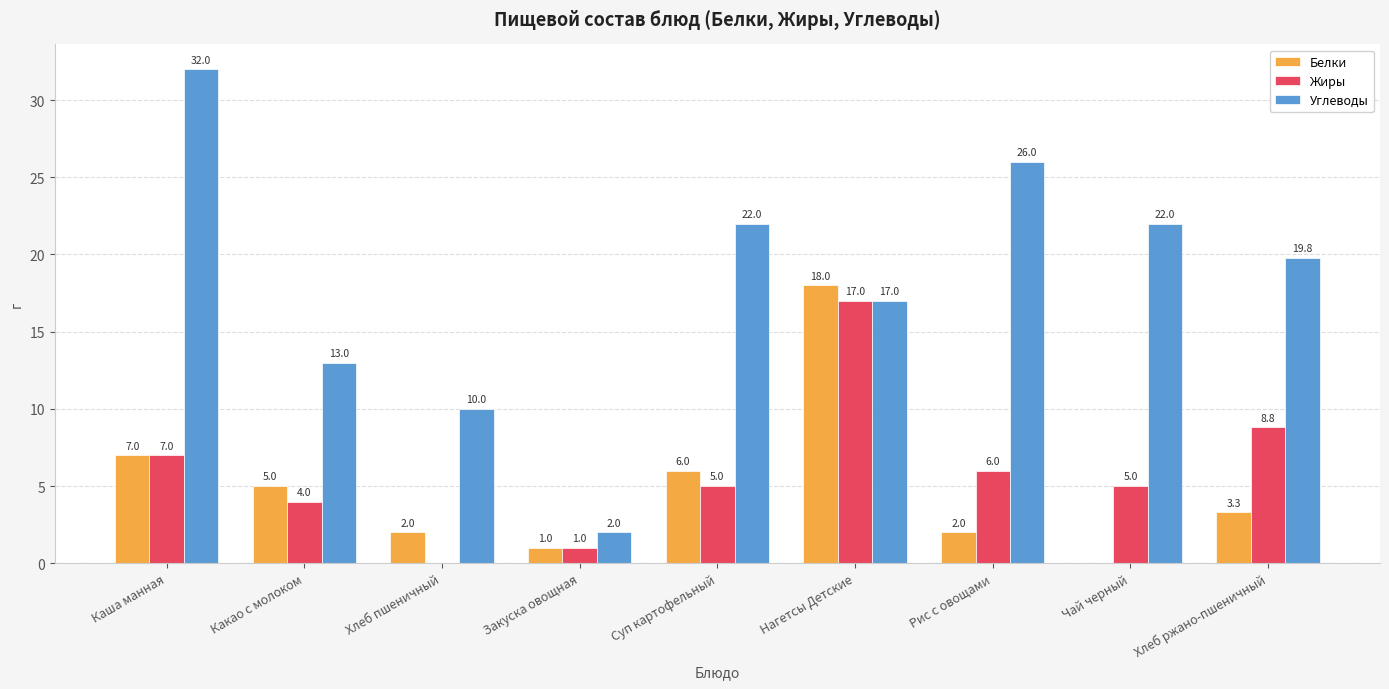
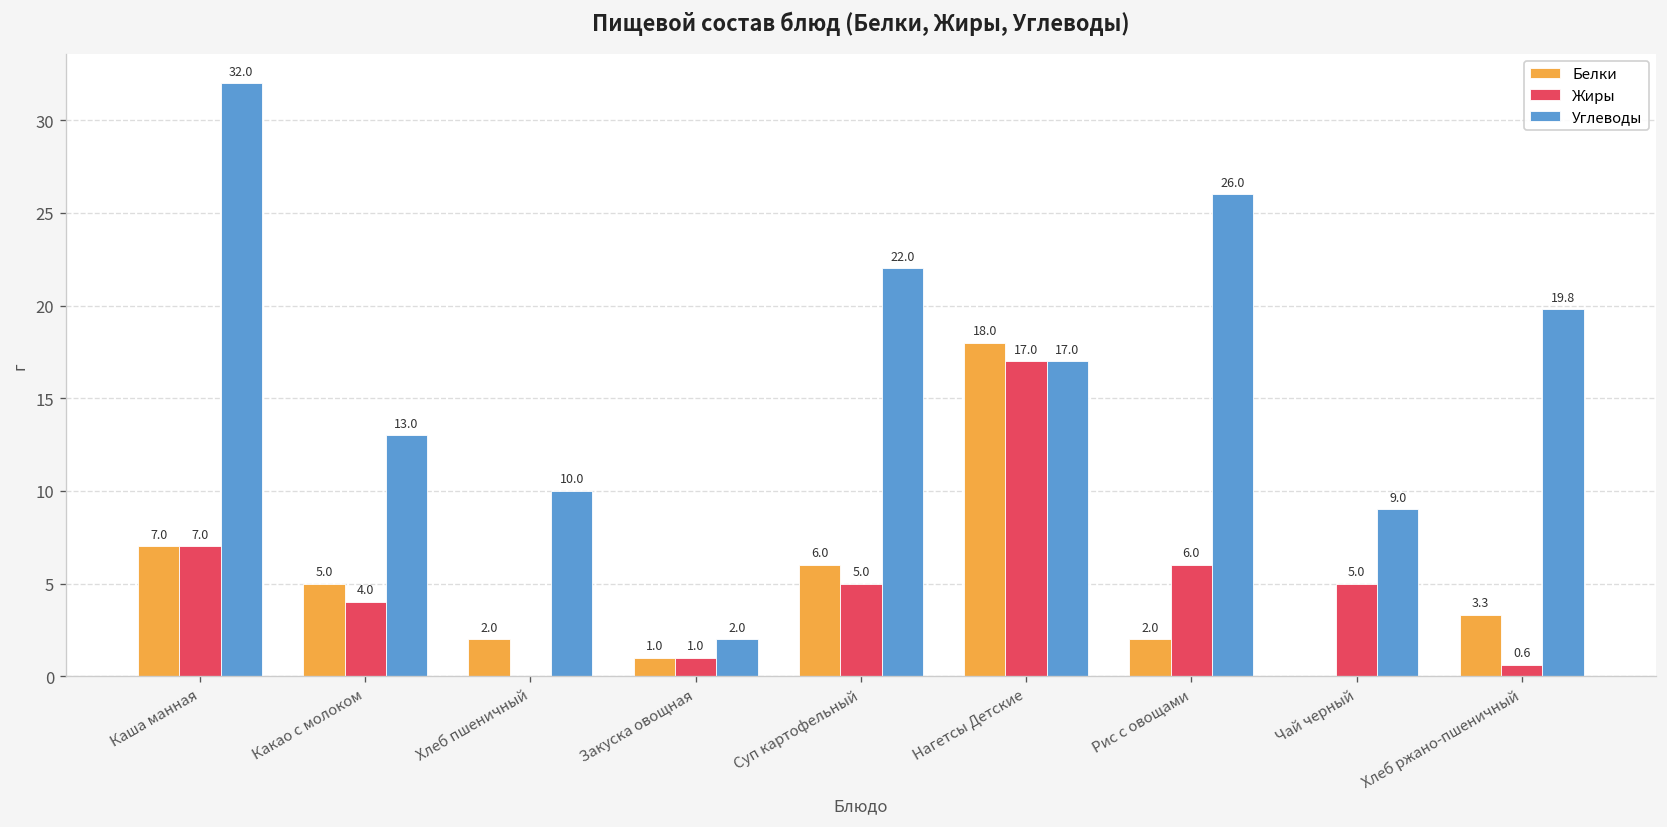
  {
    "Белки": {
      "Каша манная": 7.0,
      "Какао с молоком": 5.0,
      "Хлеб пшеничный": 2.0,
      "Закуска овощная": 1.0,
      "Суп картофельный": 6.0,
      "Нагетсы Детские": 18.0,
      "Рис с овощами": 2.0,
      "Хлеб ржано-пшеничный": 3.3
    },
    "Жиры": {
      "Каша манная": 7.0,
      "Какао с молоком": 4.0,
      "Закуска овощная": 1.0,
      "Суп картофельный": 5.0,
      "Нагетсы Детские": 17.0,
      "Рис с овощами": 6.0,
      "Чай черный": 5.0,
-     "Хлеб ржано-пшеничный": 8.8
+     "Хлеб ржано-пшеничный": 0.6
    },
    "Углеводы": {
      "Каша манная": 32.0,
      "Какао с молоком": 13.0,
      "Хлеб пшеничный": 10.0,
      "Закуска овощная": 2.0,
      "Суп картофельный": 22.0,
      "Нагетсы Детские": 17.0,
      "Рис с овощами": 26.0,
-     "Чай черный": 22.0,
+     "Чай черный": 9.0,
      "Хлеб ржано-пшеничный": 19.8
    }
  }
